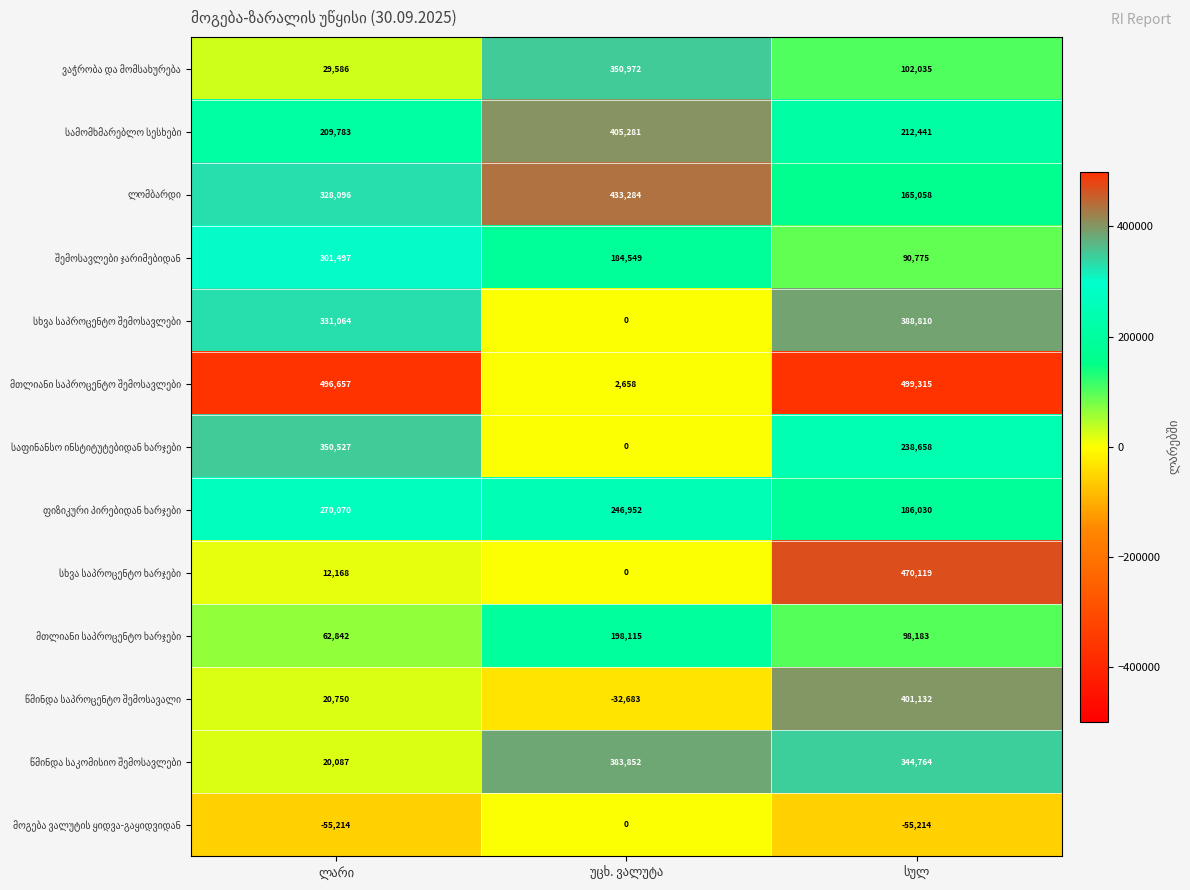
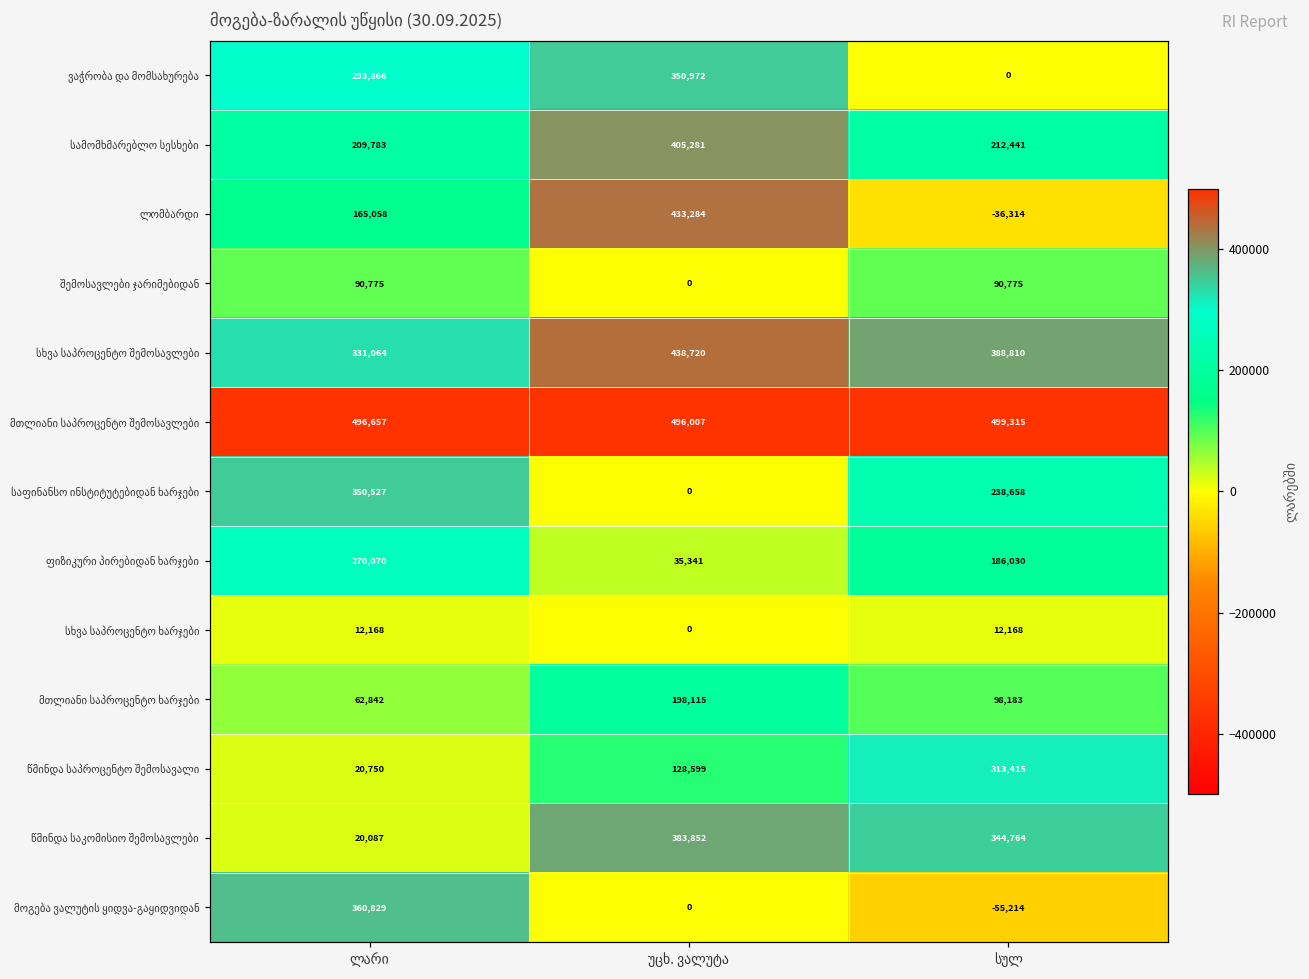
  {
    "ვაჭრობა და მომსახურება": {
-     "ლარი": "29,586",
+     "ლარი": "293,866",
      "უცხ. ვალუტა": "350,972",
-     "სულ": "102,035"
+     "სულ": "0"
    },
    "სამომხმარებლო სესხები": {
      "ლარი": "209,783",
      "უცხ. ვალუტა": "405,281",
      "სულ": "212,441"
    },
    "ლომბარდი": {
-     "ლარი": "328,096",
+     "ლარი": "165,058",
      "უცხ. ვალუტა": "433,284",
-     "სულ": "165,058"
+     "სულ": "-36,314"
    },
    "შემოსავლები ჯარიმებიდან": {
-     "ლარი": "301,497",
-     "უცხ. ვალუტა": "184,549",
+     "ლარი": "90,775",
+     "უცხ. ვალუტა": "0",
      "სულ": "90,775"
    },
    "სხვა საპროცენტო შემოსავლები": {
      "ლარი": "331,064",
-     "უცხ. ვალუტა": "0",
+     "უცხ. ვალუტა": "438,720",
      "სულ": "388,810"
    },
    "მთლიანი საპროცენტო შემოსავლები": {
      "ლარი": "496,657",
-     "უცხ. ვალუტა": "2,658",
+     "უცხ. ვალუტა": "496,007",
      "სულ": "499,315"
    },
    "საფინანსო ინსტიტუტებიდან ხარჯები": {
      "ლარი": "350,527",
      "უცხ. ვალუტა": "0",
      "სულ": "238,658"
    },
    "ფიზიკური პირებიდან ხარჯები": {
      "ლარი": "270,070",
-     "უცხ. ვალუტა": "246,952",
+     "უცხ. ვალუტა": "35,341",
      "სულ": "186,030"
    },
    "სხვა საპროცენტო ხარჯები": {
      "ლარი": "12,168",
      "უცხ. ვალუტა": "0",
-     "სულ": "470,119"
+     "სულ": "12,168"
    },
    "მთლიანი საპროცენტო ხარჯები": {
      "ლარი": "62,842",
      "უცხ. ვალუტა": "198,115",
      "სულ": "98,183"
    },
    "წმინდა საპროცენტო შემოსავალი": {
      "ლარი": "20,750",
-     "უცხ. ვალუტა": "-32,683",
-     "სულ": "401,132"
+     "უცხ. ვალუტა": "128,599",
+     "სულ": "313,415"
    },
    "წმინდა საკომისიო შემოსავლები": {
      "ლარი": "20,087",
      "უცხ. ვალუტა": "383,852",
      "სულ": "344,764"
    },
    "მოგება ვალუტის ყიდვა-გაყიდვიდან": {
-     "ლარი": "-55,214",
+     "ლარი": "360,829",
      "უცხ. ვალუტა": "0",
      "სულ": "-55,214"
    }
  }
